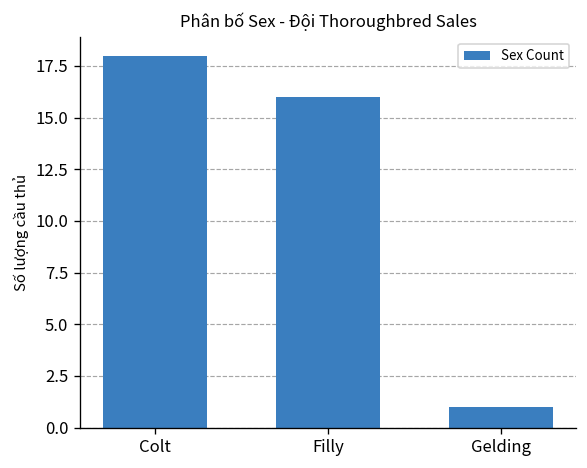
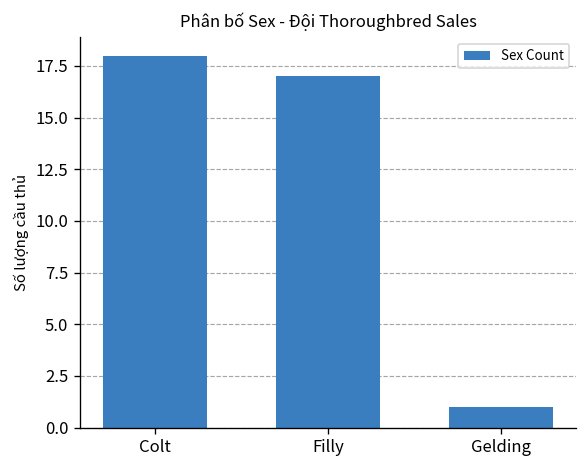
  {
    "Colt": 18,
-   "Filly": 16,
+   "Filly": 17,
    "Gelding": 1
  }
